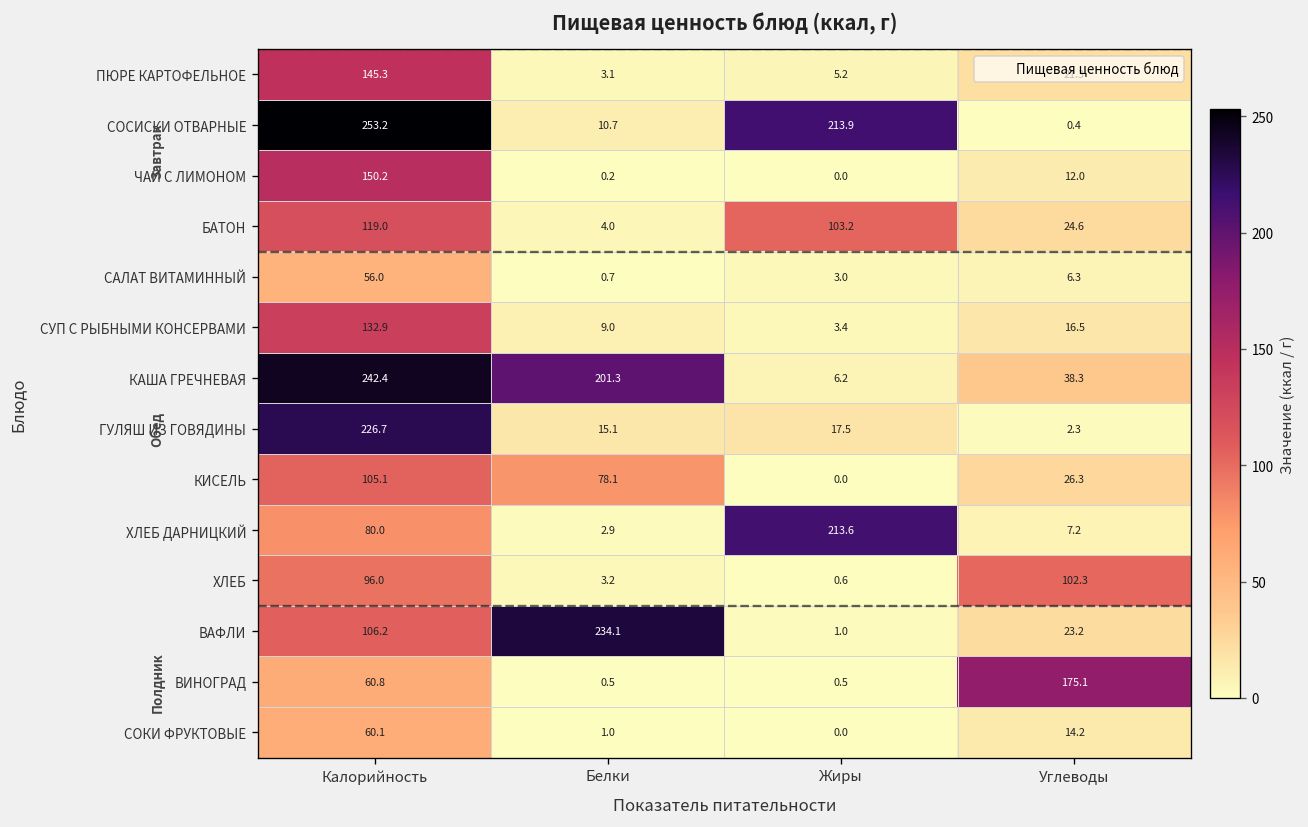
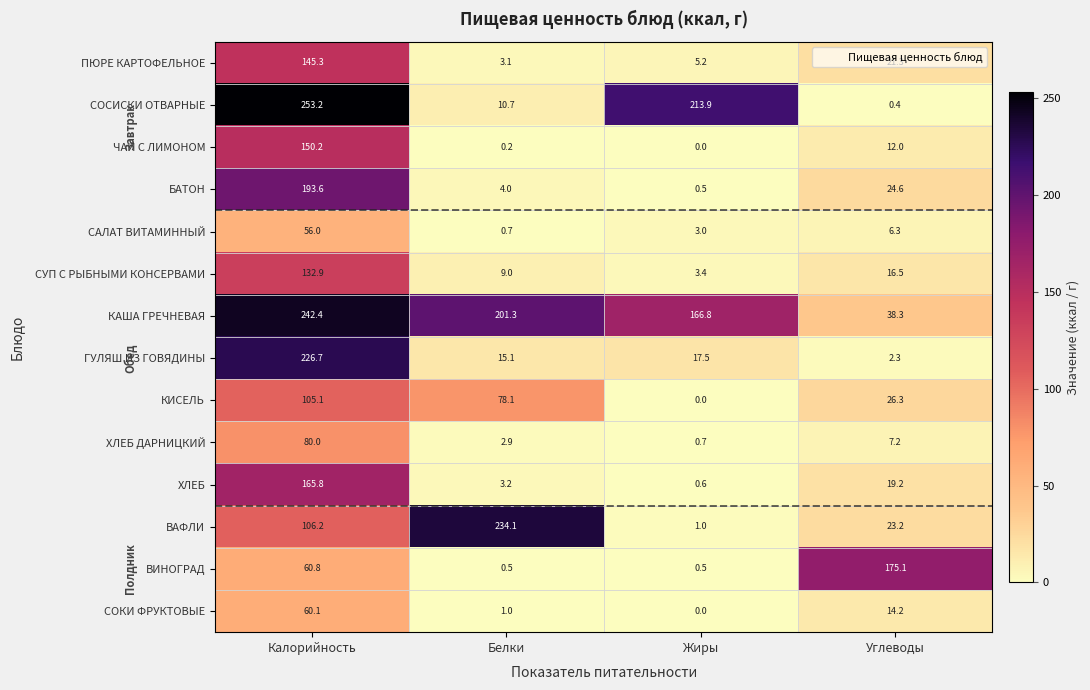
  {
    "ПЮРЕ КАРТОФЕЛЬНОЕ": {
      "Калорийность": 145.3,
      "Белки": 3.1,
      "Жиры": 5.2
    },
    "СОСИСКИ ОТВАРНЫЕ": {
      "Калорийность": 253.2,
      "Белки": 10.7,
      "Жиры": 213.9,
      "Углеводы": 0.4
    },
    "ЧАЙ С ЛИМОНОМ": {
      "Калорийность": 150.2,
      "Белки": 0.2,
      "Жиры": 0.0,
      "Углеводы": 12.0
    },
    "БАТОН": {
-     "Калорийность": 119.0,
+     "Калорийность": 193.6,
      "Белки": 4.0,
-     "Жиры": 103.2,
+     "Жиры": 0.5,
      "Углеводы": 24.6
    },
    "САЛАТ ВИТАМИННЫЙ": {
      "Калорийность": 56.0,
      "Белки": 0.7,
      "Жиры": 3.0,
      "Углеводы": 6.3
    },
    "СУП С РЫБНЫМИ КОНСЕРВАМИ": {
      "Калорийность": 132.9,
      "Белки": 9.0,
      "Жиры": 3.4,
      "Углеводы": 16.5
    },
    "КАША ГРЕЧНЕВАЯ": {
      "Калорийность": 242.4,
      "Белки": 201.3,
-     "Жиры": 6.2,
+     "Жиры": 166.8,
      "Углеводы": 38.3
    },
    "ГУЛЯШ ИЗ ГОВЯДИНЫ": {
      "Калорийность": 226.7,
      "Белки": 15.1,
      "Жиры": 17.5,
      "Углеводы": 2.3
    },
    "КИСЕЛЬ": {
      "Калорийность": 105.1,
      "Белки": 78.1,
      "Жиры": 0.0,
      "Углеводы": 26.3
    },
    "ХЛЕБ ДАРНИЦКИЙ": {
      "Калорийность": 80.0,
      "Белки": 2.9,
-     "Жиры": 213.6,
+     "Жиры": 0.7,
      "Углеводы": 7.2
    },
    "ХЛЕБ": {
-     "Калорийность": 96.0,
+     "Калорийность": 165.8,
      "Белки": 3.2,
      "Жиры": 0.6,
-     "Углеводы": 102.3
+     "Углеводы": 19.2
    },
    "ВАФЛИ": {
      "Калорийность": 106.2,
      "Белки": 234.1,
      "Жиры": 1.0,
      "Углеводы": 23.2
    },
    "ВИНОГРАД": {
      "Калорийность": 60.8,
      "Белки": 0.5,
      "Жиры": 0.5,
      "Углеводы": 175.1
    },
    "СОКИ ФРУКТОВЫЕ": {
      "Калорийность": 60.1,
      "Белки": 1.0,
      "Жиры": 0.0,
      "Углеводы": 14.2
    }
  }
